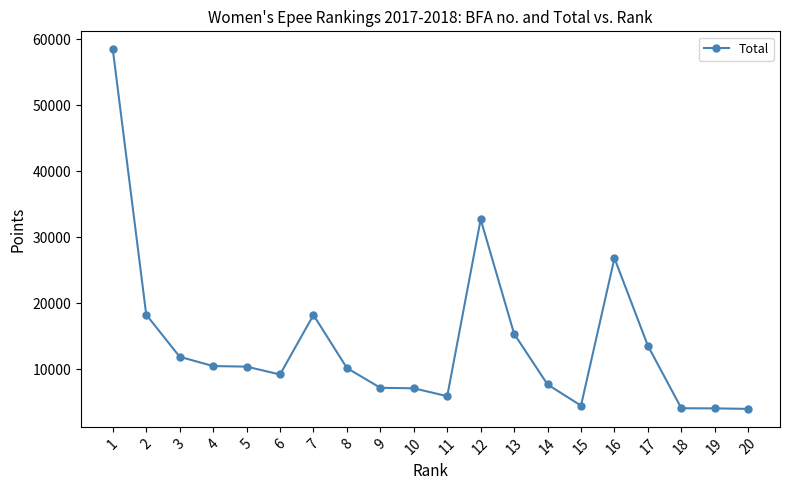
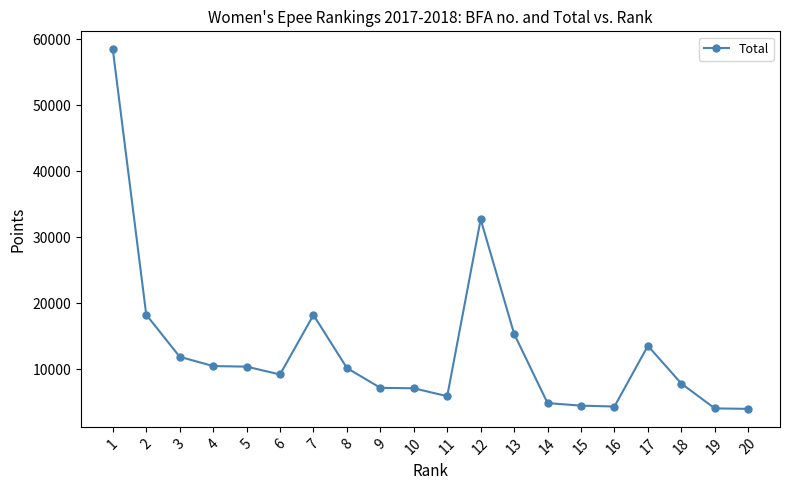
  {
    "1": 58000,
    "2": 18000,
    "3": 12000,
    "4": 10000,
    "5": 10000,
    "6": 9000,
    "7": 18000,
    "8": 10000,
    "9": 7000,
    "10": 7000,
    "11": 6000,
    "12": 33000,
    "13": 15000,
-   "14": 8000,
+   "14": 5000,
    "15": 4000,
-   "16": 27000,
+   "16": 4000,
    "17": 14000,
-   "18": 4000,
+   "18": 8000,
    "19": 4000,
    "20": 4000
  }
